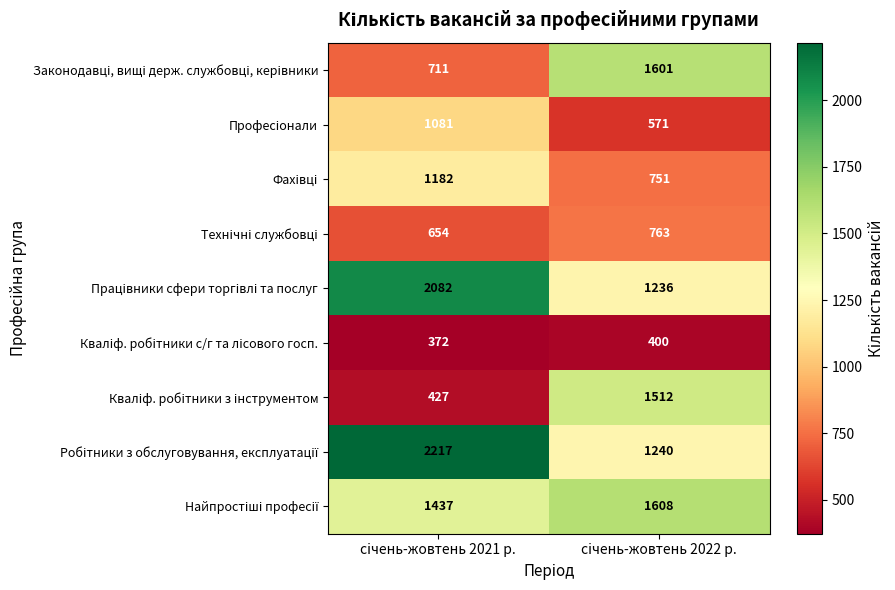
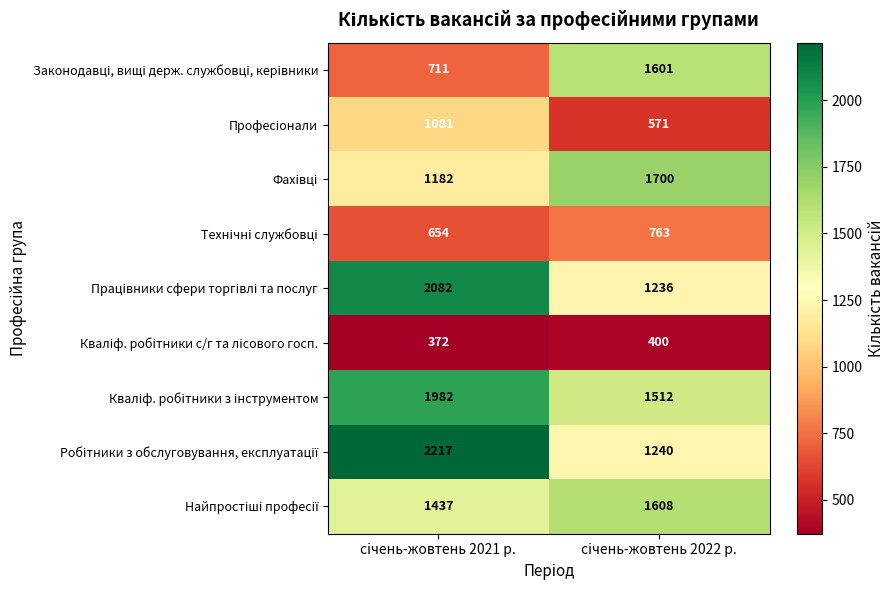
  {
    "Законодавці, вищі держ. службовці, керівники": {
      "січень-жовтень 2021 р.": 711,
      "січень-жовтень 2022 р.": 1601
    },
    "Професіонали": {
      "січень-жовтень 2021 р.": 1081,
      "січень-жовтень 2022 р.": 571
    },
    "Фахівці": {
      "січень-жовтень 2021 р.": 1182,
-     "січень-жовтень 2022 р.": 751
+     "січень-жовтень 2022 р.": 1700
    },
    "Технічні службовці": {
      "січень-жовтень 2021 р.": 654,
      "січень-жовтень 2022 р.": 763
    },
    "Працівники сфери торгівлі та послуг": {
      "січень-жовтень 2021 р.": 2082,
      "січень-жовтень 2022 р.": 1236
    },
    "Кваліф. робітники с/г та лісового госп.": {
      "січень-жовтень 2021 р.": 372,
      "січень-жовтень 2022 р.": 400
    },
    "Кваліф. робітники з інструментом": {
-     "січень-жовтень 2021 р.": 427,
+     "січень-жовтень 2021 р.": 1982,
      "січень-жовтень 2022 р.": 1512
    },
    "Робітники з обслуговування, експлуатації": {
      "січень-жовтень 2021 р.": 2217,
      "січень-жовтень 2022 р.": 1240
    },
    "Найпростіші професії": {
      "січень-жовтень 2021 р.": 1437,
      "січень-жовтень 2022 р.": 1608
    }
  }
